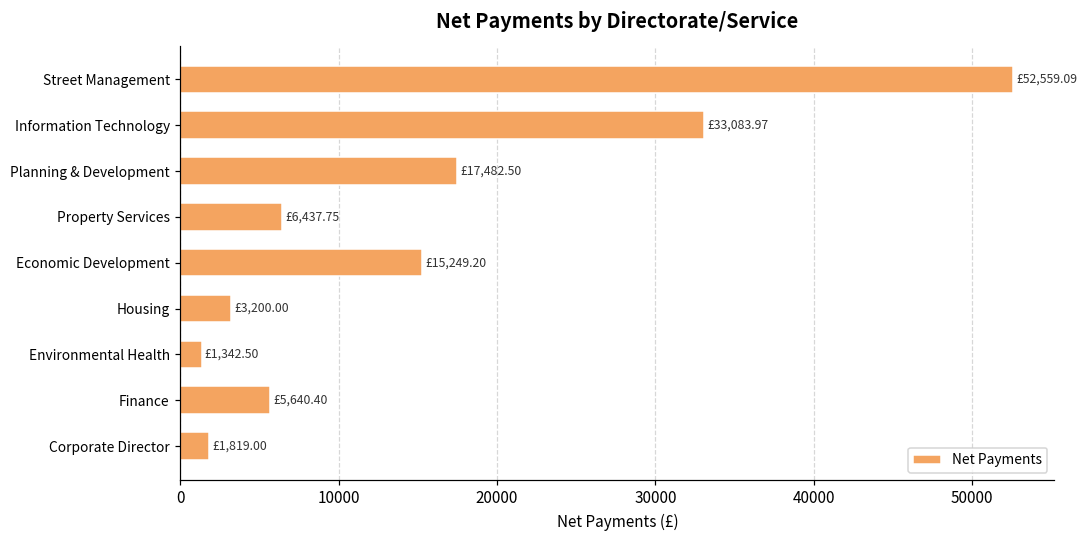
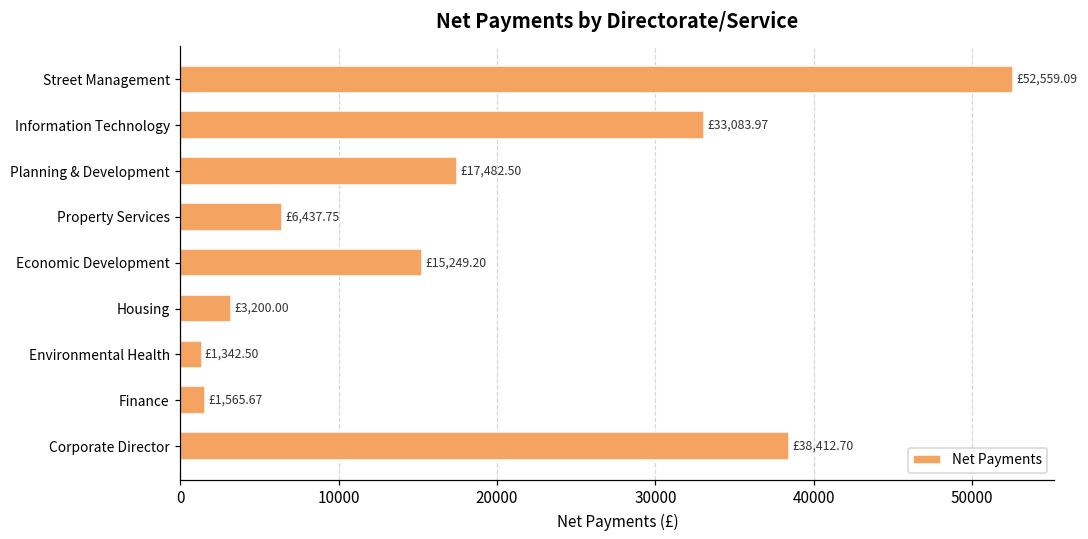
  {
    "Street Management": "£52,559.09",
    "Information Technology": "£33,083.97",
    "Planning & Development": "£17,482.50",
    "Property Services": "£6,437.75",
    "Economic Development": "£15,249.20",
    "Housing": "£3,200.00",
    "Environmental Health": "£1,342.50",
-   "Finance": "£5,640.40",
-   "Corporate Director": "£1,819.00"
+   "Finance": "£1,565.67",
+   "Corporate Director": "£38,412.70"
  }
